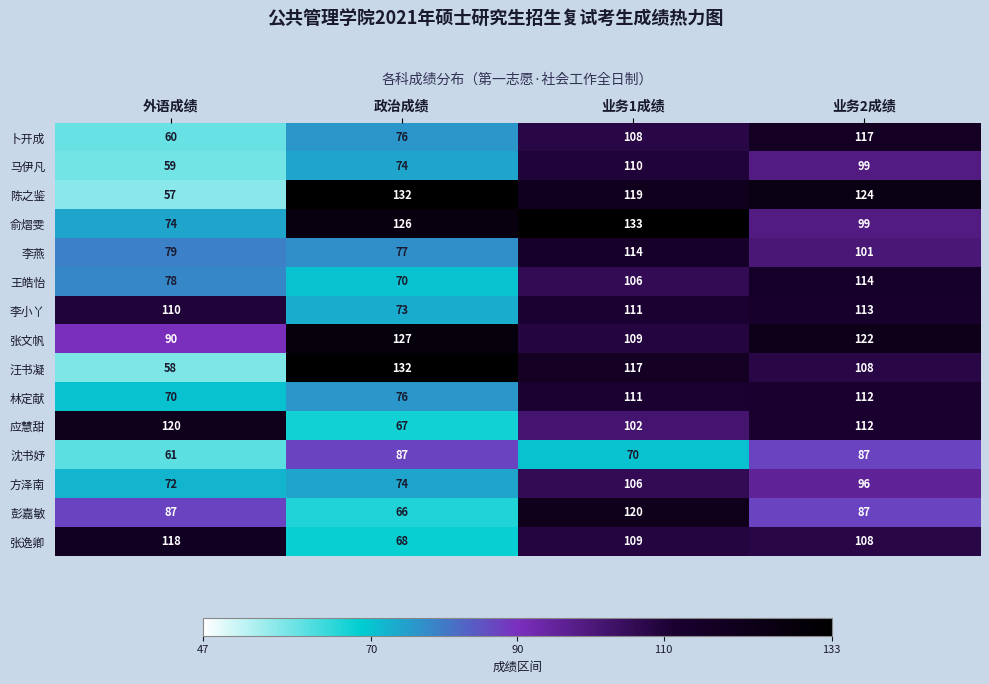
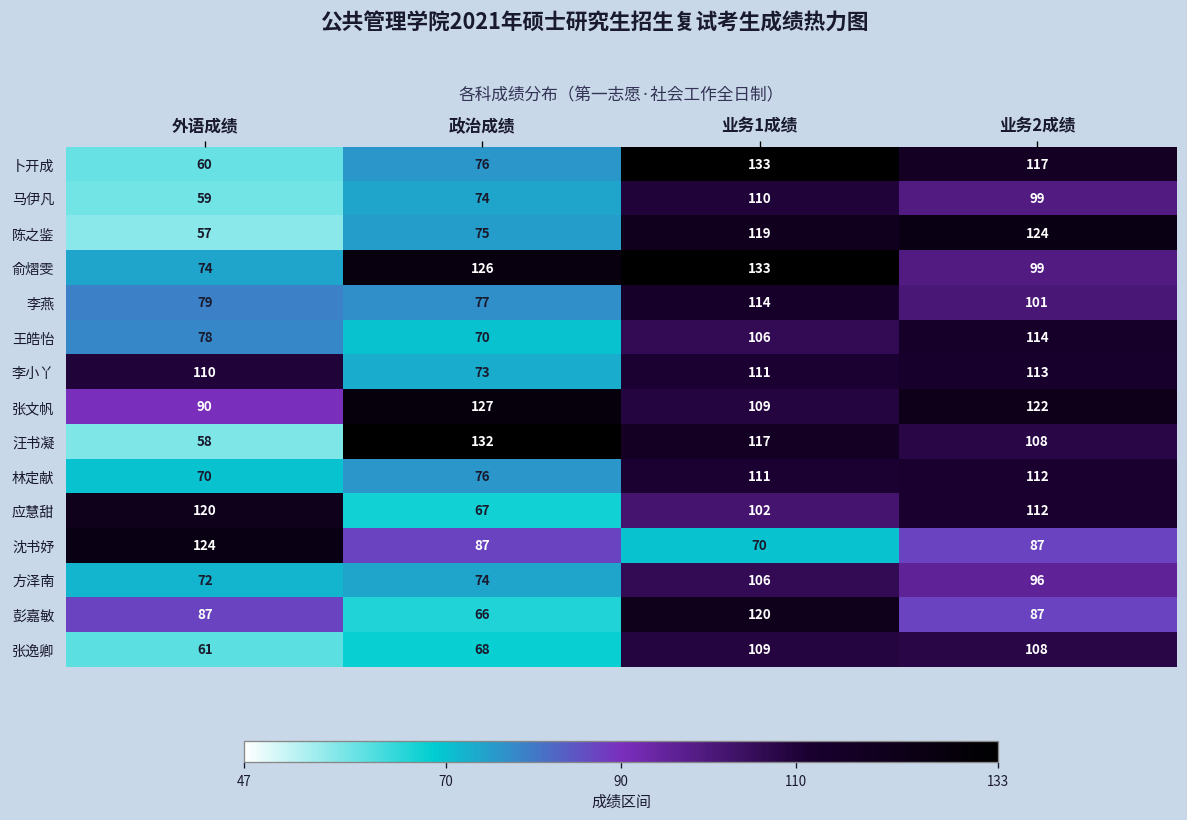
  {
    "卜开成": {
      "外语成绩": 60,
      "政治成绩": 76,
-     "业务1成绩": 108,
+     "业务1成绩": 133,
      "业务2成绩": 117
    },
    "马伊凡": {
      "外语成绩": 59,
      "政治成绩": 74,
      "业务1成绩": 110,
      "业务2成绩": 99
    },
    "陈之鉴": {
      "外语成绩": 57,
-     "政治成绩": 132,
+     "政治成绩": 75,
      "业务1成绩": 119,
      "业务2成绩": 124
    },
    "俞熠雯": {
      "外语成绩": 74,
      "政治成绩": 126,
      "业务1成绩": 133,
      "业务2成绩": 99
    },
    "李燕": {
      "外语成绩": 79,
      "政治成绩": 77,
      "业务1成绩": 114,
      "业务2成绩": 101
    },
    "王皓怡": {
      "外语成绩": 78,
      "政治成绩": 70,
      "业务1成绩": 106,
      "业务2成绩": 114
    },
    "李小丫": {
      "外语成绩": 110,
      "政治成绩": 73,
      "业务1成绩": 111,
      "业务2成绩": 113
    },
    "张文帆": {
      "外语成绩": 90,
      "政治成绩": 127,
      "业务1成绩": 109,
      "业务2成绩": 122
    },
    "汪书凝": {
      "外语成绩": 58,
      "政治成绩": 132,
      "业务1成绩": 117,
      "业务2成绩": 108
    },
    "林定献": {
      "外语成绩": 70,
      "政治成绩": 76,
      "业务1成绩": 111,
      "业务2成绩": 112
    },
    "应慧甜": {
      "外语成绩": 120,
      "政治成绩": 67,
      "业务1成绩": 102,
      "业务2成绩": 112
    },
    "沈书妤": {
-     "外语成绩": 61,
+     "外语成绩": 124,
      "政治成绩": 87,
      "业务1成绩": 70,
      "业务2成绩": 87
    },
    "方泽南": {
      "外语成绩": 72,
      "政治成绩": 74,
      "业务1成绩": 106,
      "业务2成绩": 96
    },
    "彭嘉敏": {
      "外语成绩": 87,
      "政治成绩": 66,
      "业务1成绩": 120,
      "业务2成绩": 87
    },
    "张逸卿": {
-     "外语成绩": 118,
+     "外语成绩": 61,
      "政治成绩": 68,
      "业务1成绩": 109,
      "业务2成绩": 108
    }
  }
